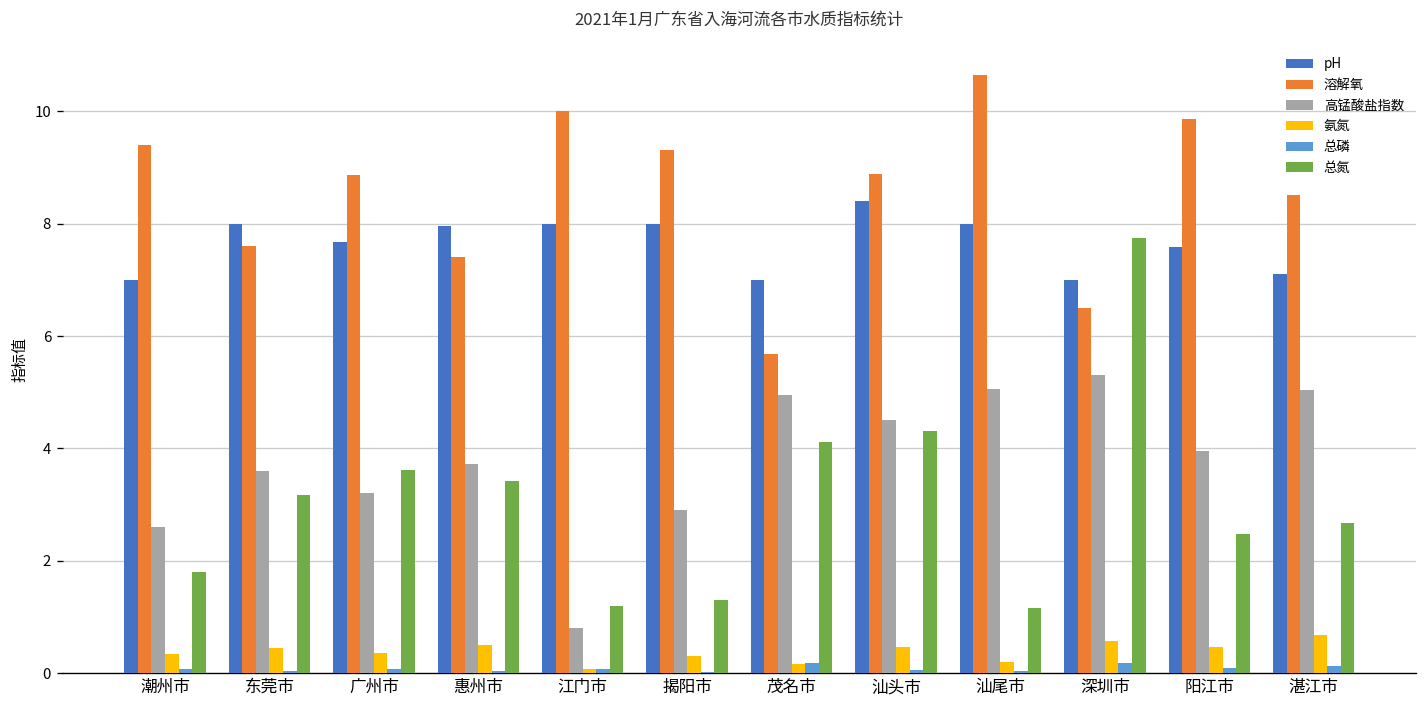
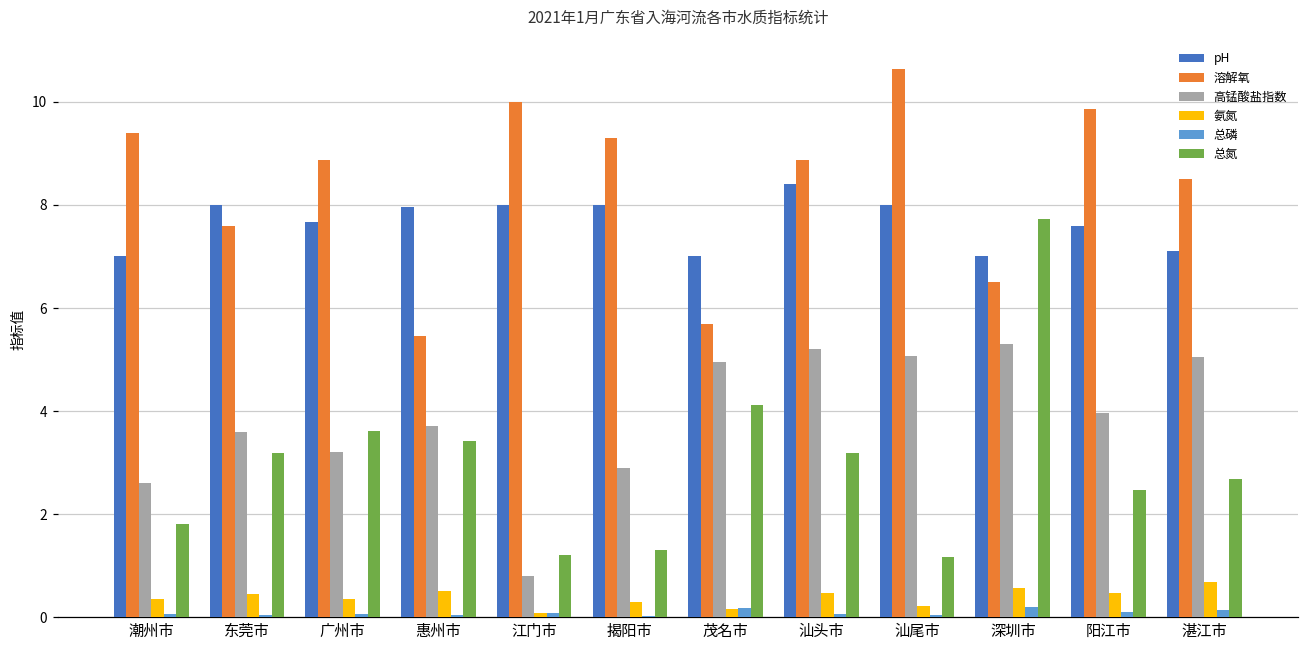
  {
    "溶解氧": {
      "潮州市": 9.4,
      "东莞市": 7.6,
      "广州市": 8.9,
-     "惠州市": 7.4,
+     "惠州市": 5.5,
      "江门市": 10.0,
      "揭阳市": 9.3,
      "茂名市": 5.7,
      "汕头市": 8.9,
      "汕尾市": 10.6,
      "深圳市": 6.5,
      "阳江市": 9.9,
      "湛江市": 8.5
    },
    "高锰酸盐指数": {
      "潮州市": 2.6,
      "东莞市": 3.6,
      "广州市": 3.2,
      "惠州市": 3.7,
      "江门市": 0.8,
      "揭阳市": 2.9,
      "茂名市": 5.0,
-     "汕头市": 4.5,
+     "汕头市": 5.2,
      "汕尾市": 5.1,
      "深圳市": 5.3,
      "阳江市": 4.0,
      "湛江市": 5.0
    },
    "氨氮": {
      "潮州市": 0.4,
      "东莞市": 0.5,
      "广州市": 0.4,
      "惠州市": 0.5,
      "江门市": 0.1,
      "揭阳市": 0.3,
      "茂名市": 0.2,
      "汕头市": 0.5,
      "汕尾市": 0.2,
      "深圳市": 0.6,
      "阳江市": 0.5,
      "湛江市": 0.7
    },
    "总氮": {
      "潮州市": 1.8,
      "东莞市": 3.2,
      "广州市": 3.6,
      "惠州市": 3.4,
      "江门市": 1.2,
      "揭阳市": 1.3,
      "茂名市": 4.1,
-     "汕头市": 4.3,
+     "汕头市": 3.2,
      "汕尾市": 1.2,
      "深圳市": 7.7,
      "阳江市": 2.5,
      "湛江市": 2.7
    }
  }
